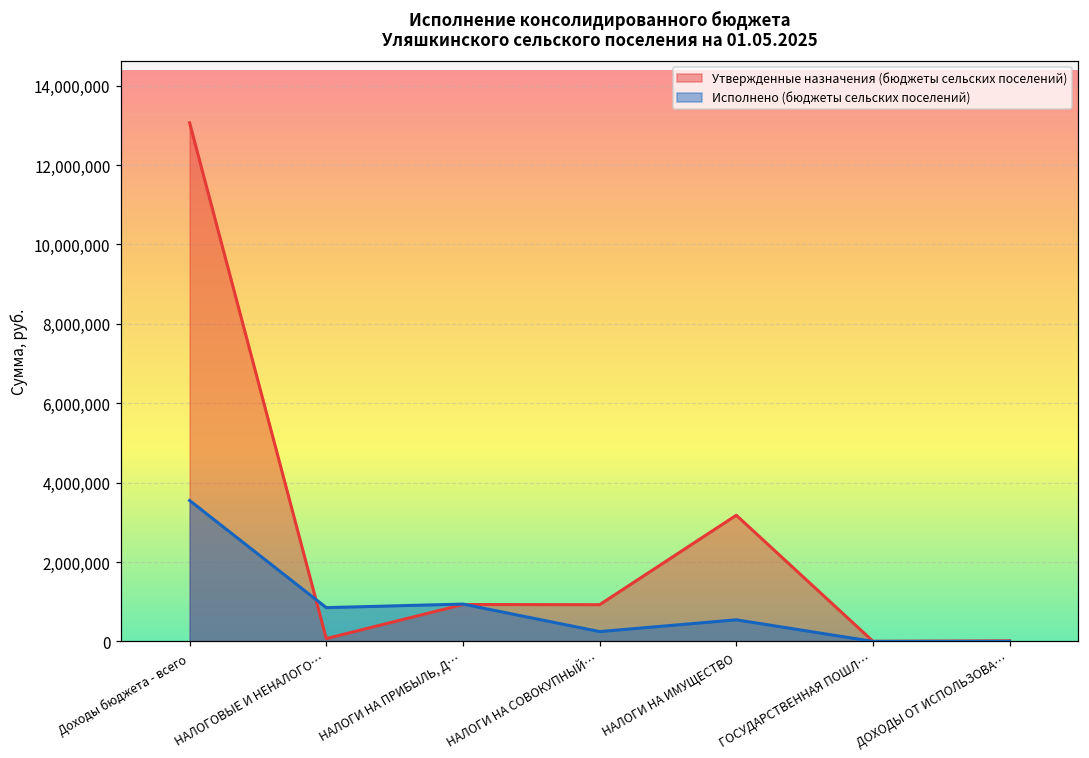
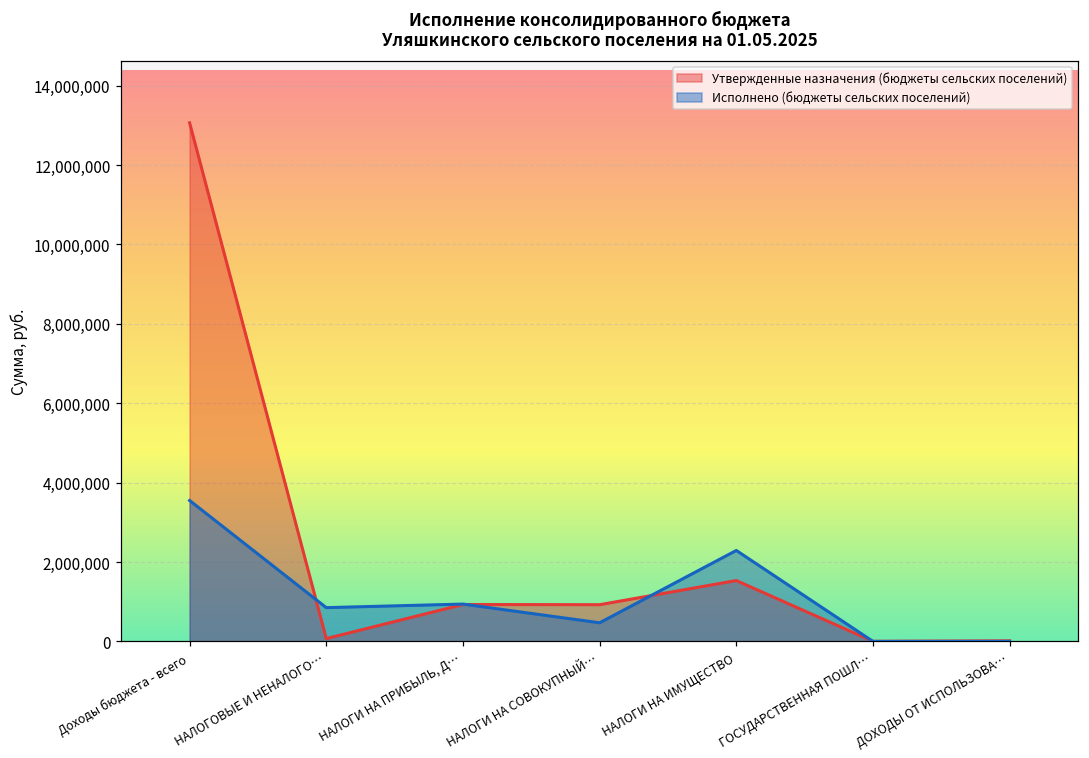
  {
    "Утвержденные назначения (бюджеты сельских поселений)": {
      "Доходы бюджета - всего": "13,100,000",
      "НАЛОГОВЫЕ И НЕНАЛОГО…": "100,000",
      "НАЛОГИ НА СОВОКУПНЫЙ…": "900,000",
-     "НАЛОГИ НА ИМУЩЕСТВО": "3,200,000"
+     "НАЛОГИ НА ИМУЩЕСТВО": "1,500,000"
    },
    "Исполнено (бюджеты сельских поселений)": {
      "Доходы бюджета - всего": "3,600,000",
      "НАЛОГОВЫЕ И НЕНАЛОГО…": "900,000",
-     "НАЛОГИ НА СОВОКУПНЫЙ…": "200,000",
-     "НАЛОГИ НА ИМУЩЕСТВО": "500,000"
+     "НАЛОГИ НА СОВОКУПНЫЙ…": "500,000",
+     "НАЛОГИ НА ИМУЩЕСТВО": "2,300,000"
    }
  }
